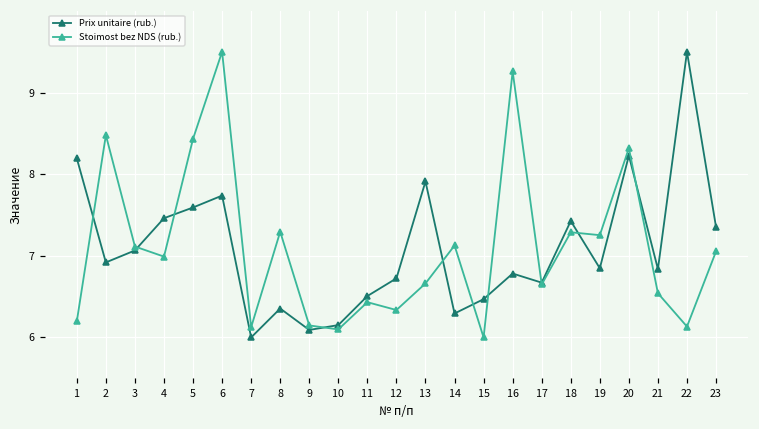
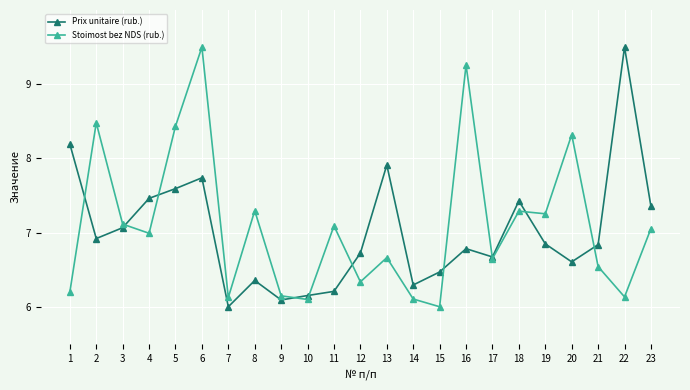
  {
    "Prix unitaire (rub.)": {
      "1": 8.2,
      "2": 6.9,
      "3": 7.1,
      "4": 7.5,
      "5": 7.6,
      "6": 7.7,
      "7": 6.0,
      "8": 6.4,
      "9": 6.1,
      "10": 6.2,
-     "11": 6.5,
+     "11": 6.2,
      "12": 6.7,
      "13": 7.9,
      "14": 6.3,
      "15": 6.5,
      "16": 6.8,
      "18": 7.4,
      "19": 6.8,
-     "20": 8.2,
+     "20": 6.6,
      "21": 6.8,
      "22": 9.5,
      "23": 7.4
    },
    "Stoimost bez NDS (rub.)": {
      "1": 6.2,
      "2": 8.5,
      "3": 7.1,
      "4": 7.0,
      "5": 8.4,
      "6": 9.5,
      "7": 6.1,
      "8": 7.3,
      "9": 6.1,
      "10": 6.1,
-     "11": 6.4,
+     "11": 7.1,
      "12": 6.3,
      "13": 6.7,
-     "14": 7.1,
+     "14": 6.1,
      "15": 6.0,
      "16": 9.3,
      "18": 7.3,
      "19": 7.3,
      "20": 8.3,
      "21": 6.5,
      "22": 6.1,
      "23": 7.1
    }
  }
